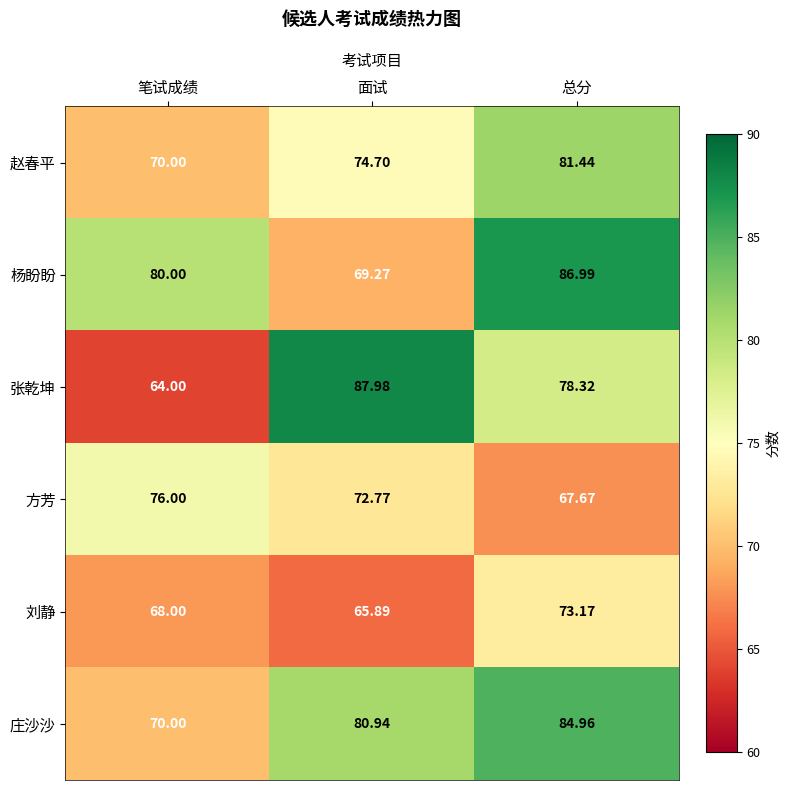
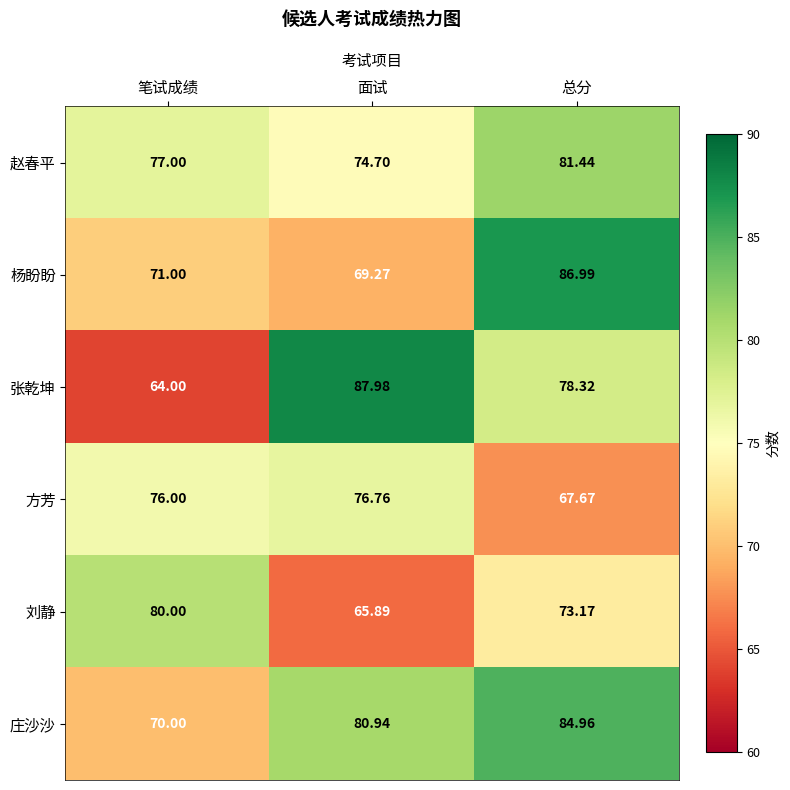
  {
    "赵春平": {
-     "笔试成绩": 70.00,
+     "笔试成绩": 77.00,
      "面试": 74.70,
      "总分": 81.44
    },
    "杨盼盼": {
-     "笔试成绩": 80.00,
+     "笔试成绩": 71.00,
      "面试": 69.27,
      "总分": 86.99
    },
    "张乾坤": {
      "笔试成绩": 64.00,
      "面试": 87.98,
      "总分": 78.32
    },
    "方芳": {
      "笔试成绩": 76.00,
-     "面试": 72.77,
+     "面试": 76.76,
      "总分": 67.67
    },
    "刘静": {
-     "笔试成绩": 68.00,
+     "笔试成绩": 80.00,
      "面试": 65.89,
      "总分": 73.17
    },
    "庄沙沙": {
      "笔试成绩": 70.00,
      "面试": 80.94,
      "总分": 84.96
    }
  }
